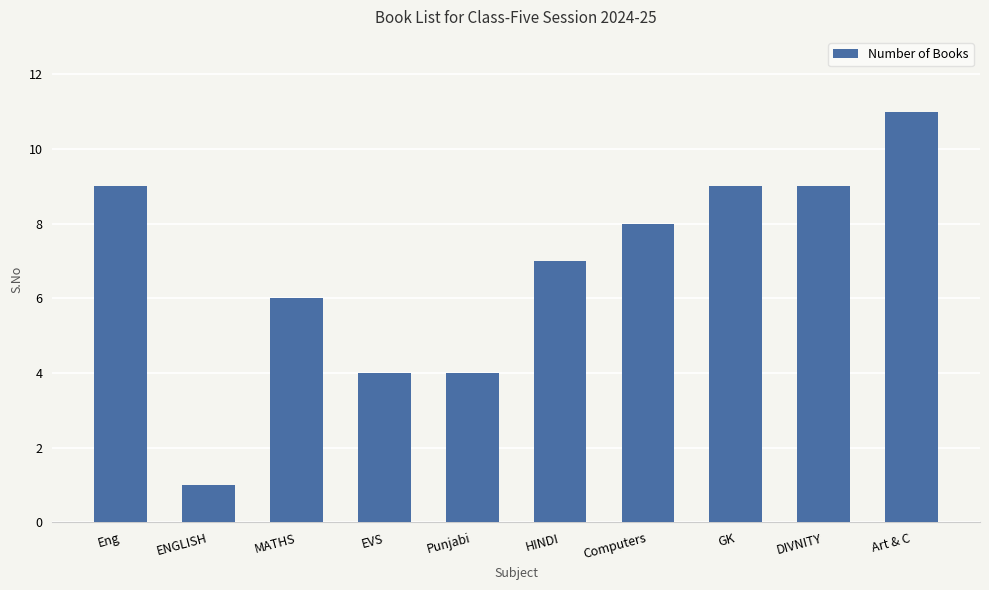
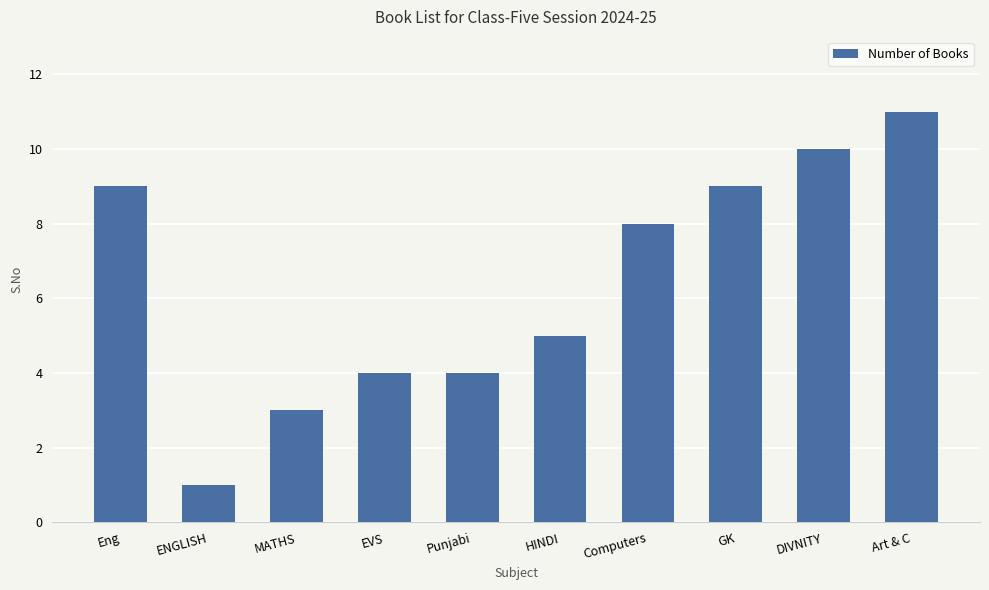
  {
    "Eng": 9,
    "ENGLISH": 1,
-   "MATHS": 6,
+   "MATHS": 3,
    "EVS": 4,
    "Punjabi": 4,
-   "HINDI": 7,
+   "HINDI": 5,
    "Computers": 8,
    "GK": 9,
-   "DIVNITY": 9,
+   "DIVNITY": 10,
    "Art & C": 11
  }
